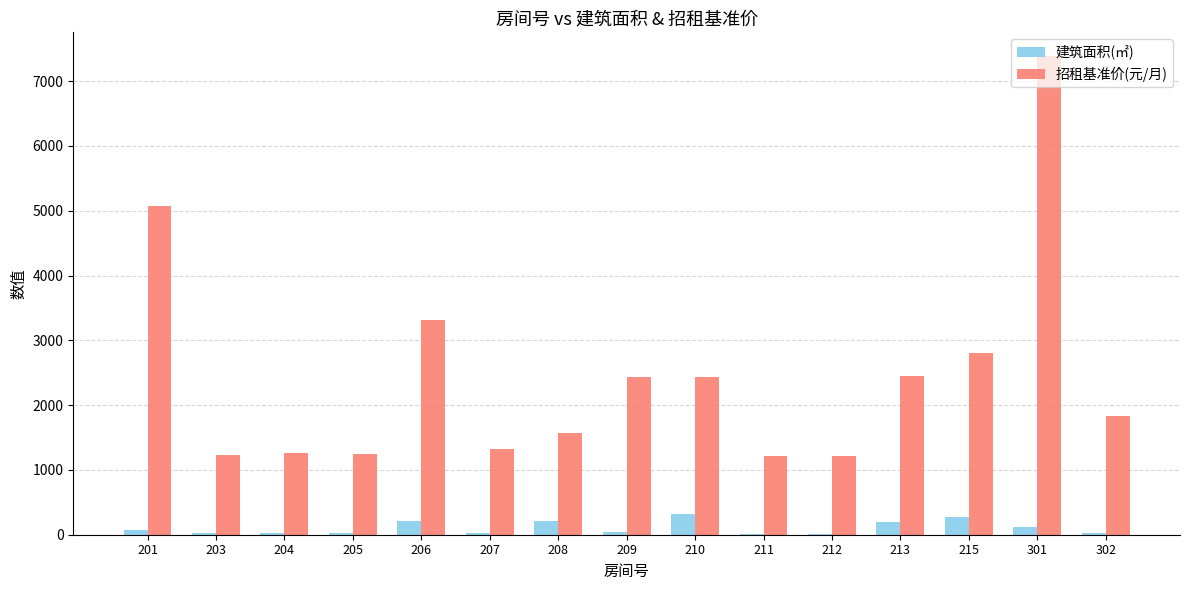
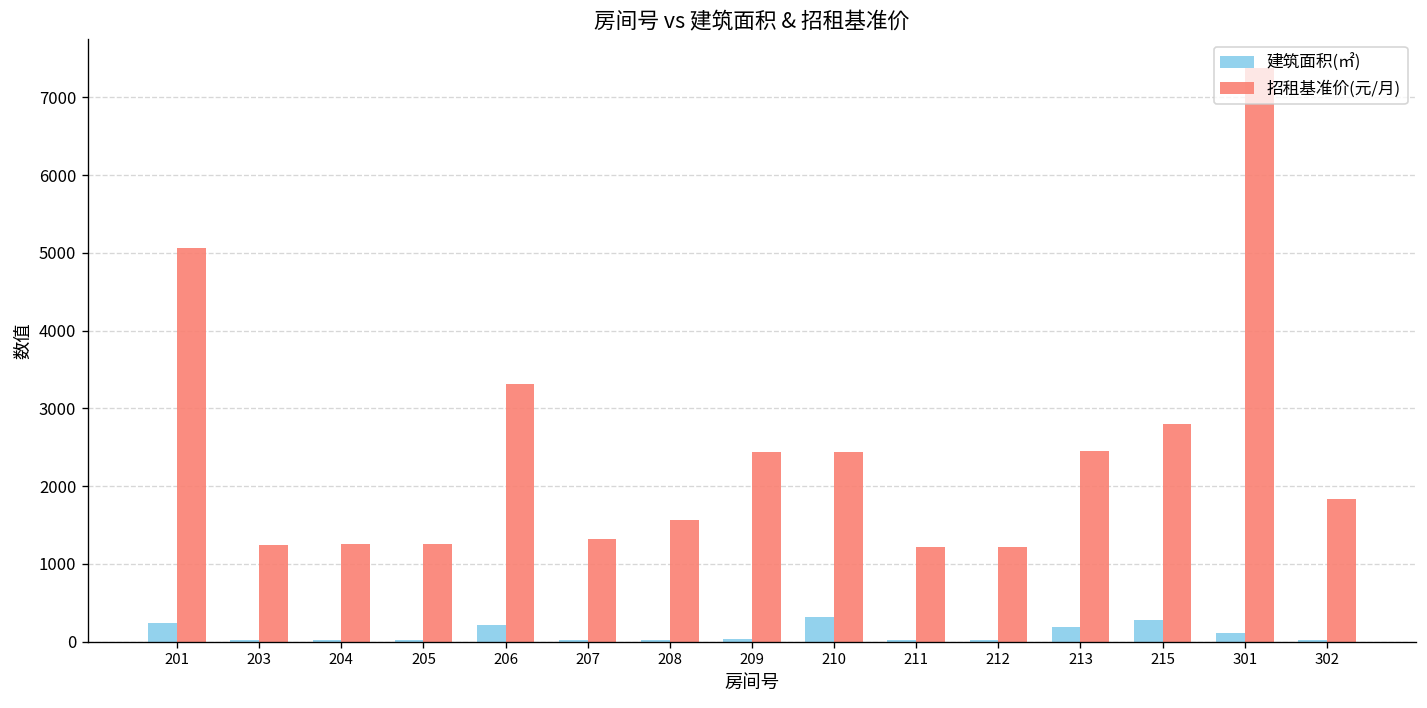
  {
    "建筑面积(㎡)": {
-     "201": 100,
+     "201": 200,
      "206": 200,
-     "208": 200,
+     "208": 0,
      "210": 300,
      "213": 200,
      "215": 300,
      "301": 100
    },
    "招租基准价(元/月)": {
      "201": 5100,
      "203": 1200,
      "204": 1300,
      "205": 1300,
      "206": 3300,
      "207": 1300,
      "208": 1600,
      "209": 2400,
      "210": 2400,
      "211": 1200,
      "212": 1200,
      "213": 2500,
      "215": 2800,
      "302": 1800
    }
  }
